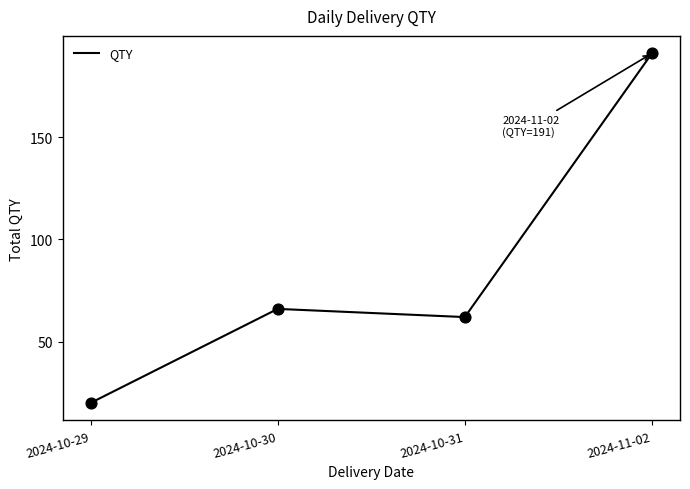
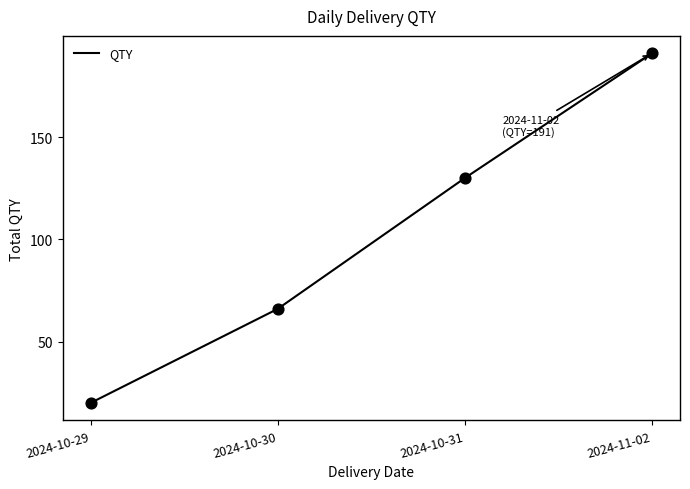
  {
    "2024-10-29": 20,
    "2024-10-30": 66,
-   "2024-10-31": 62
+   "2024-10-31": 130
  }
